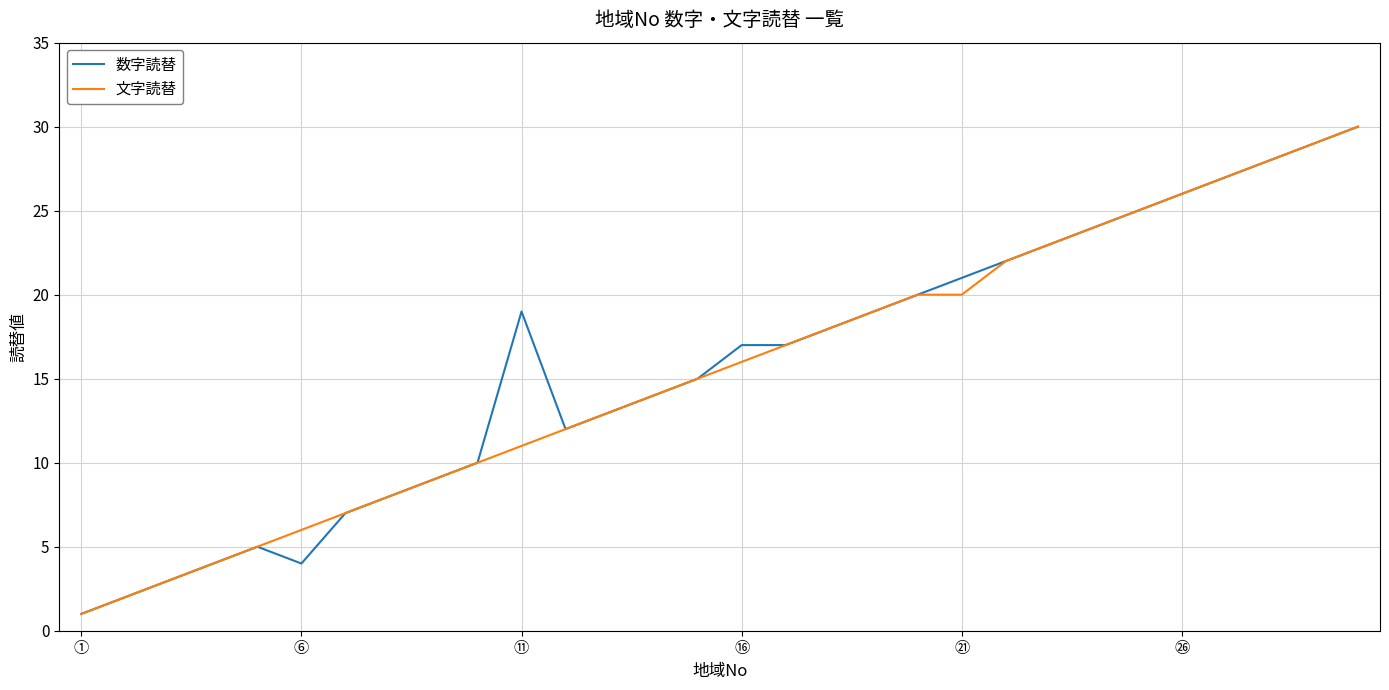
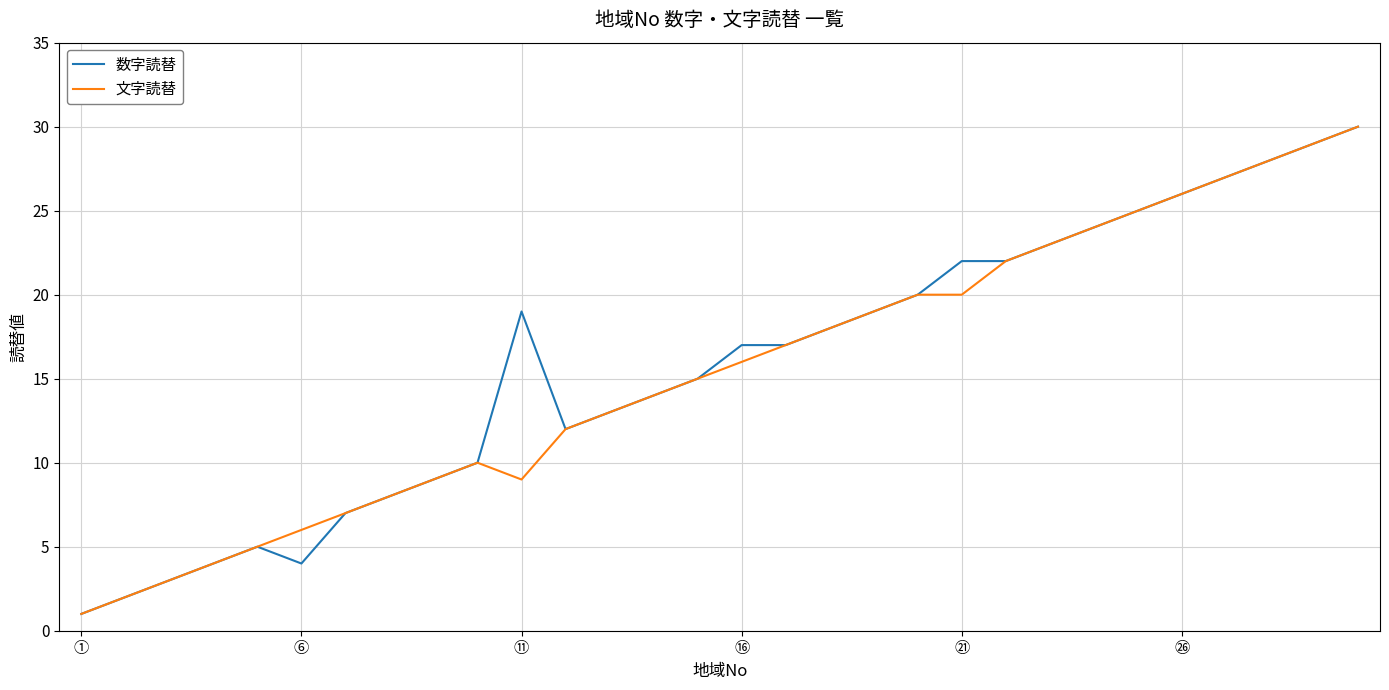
  {
    "数字読替": {
      "⑥": 4,
      "⑪": 19,
      "⑯": 17,
-     "㉑": 21
+     "㉑": 22
    },
    "文字読替": {
      "⑥": 6,
-     "⑪": 11,
+     "⑪": 9,
      "⑯": 16,
      "㉑": 20
    }
  }
